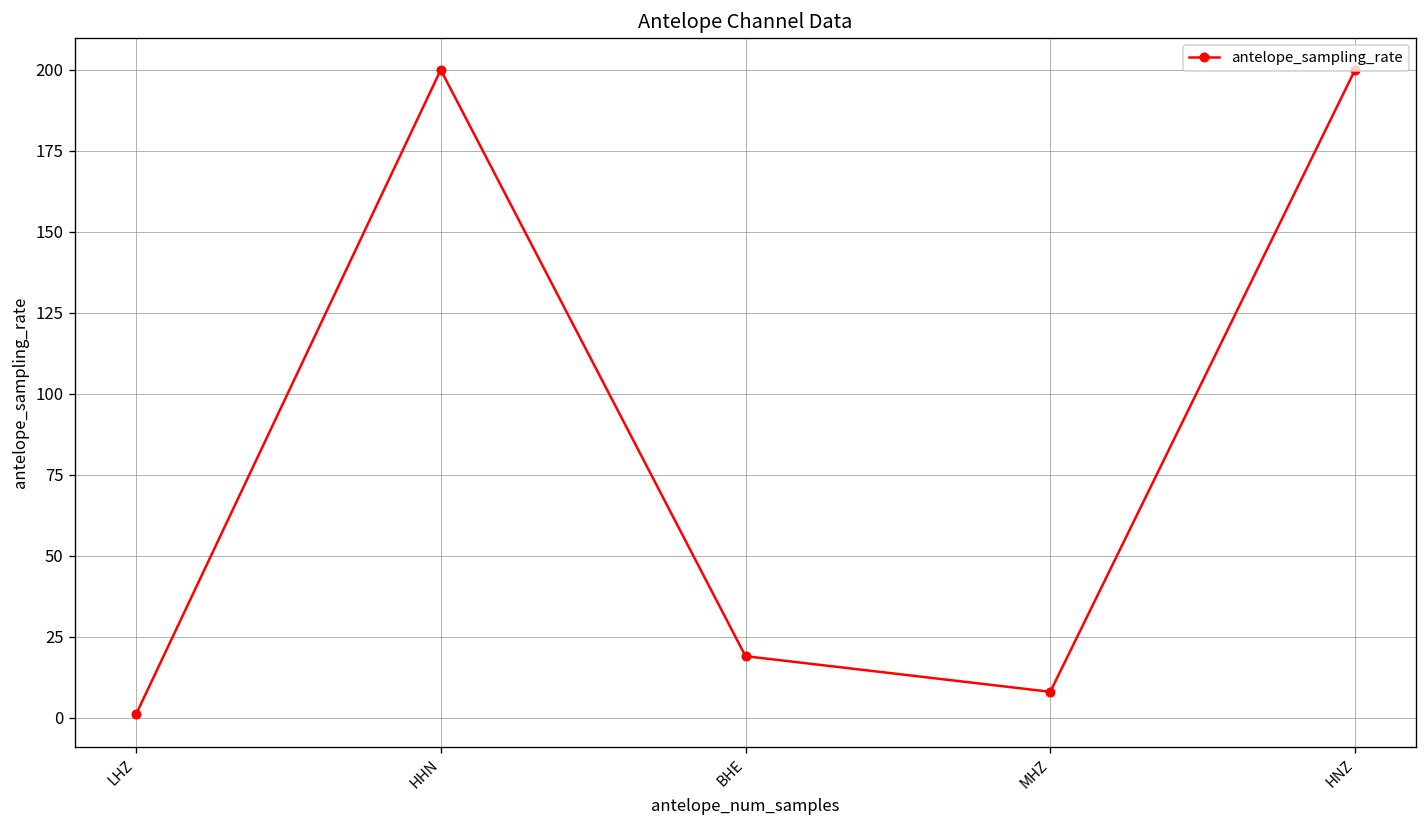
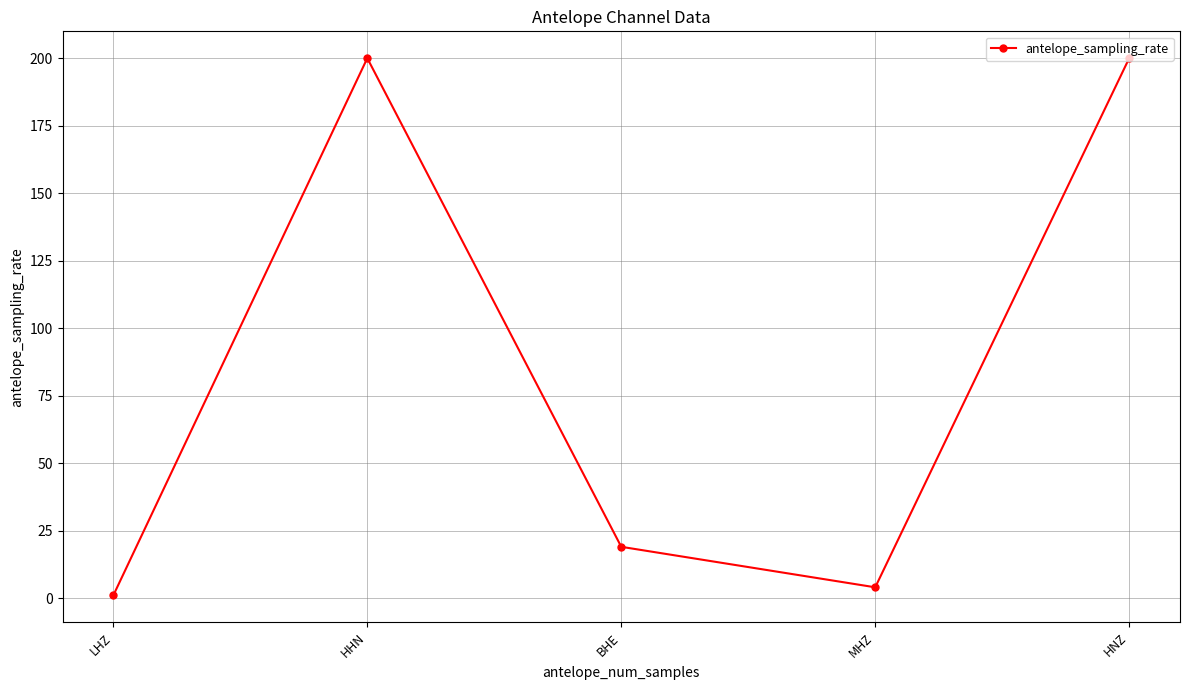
  {
    "LHZ": 1,
    "HHN": 200,
    "BHE": 19,
-   "MHZ": 8
+   "MHZ": 4
  }
